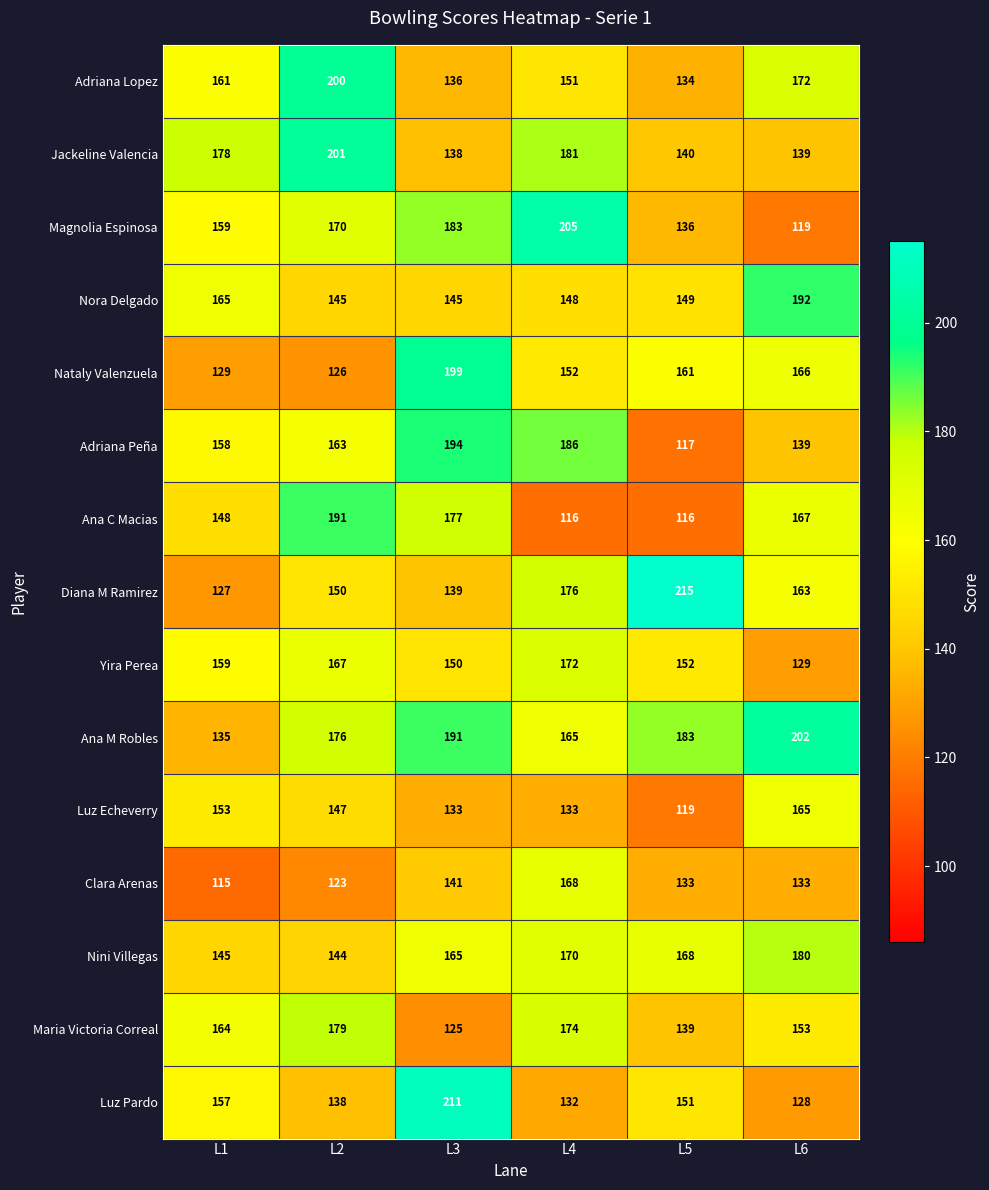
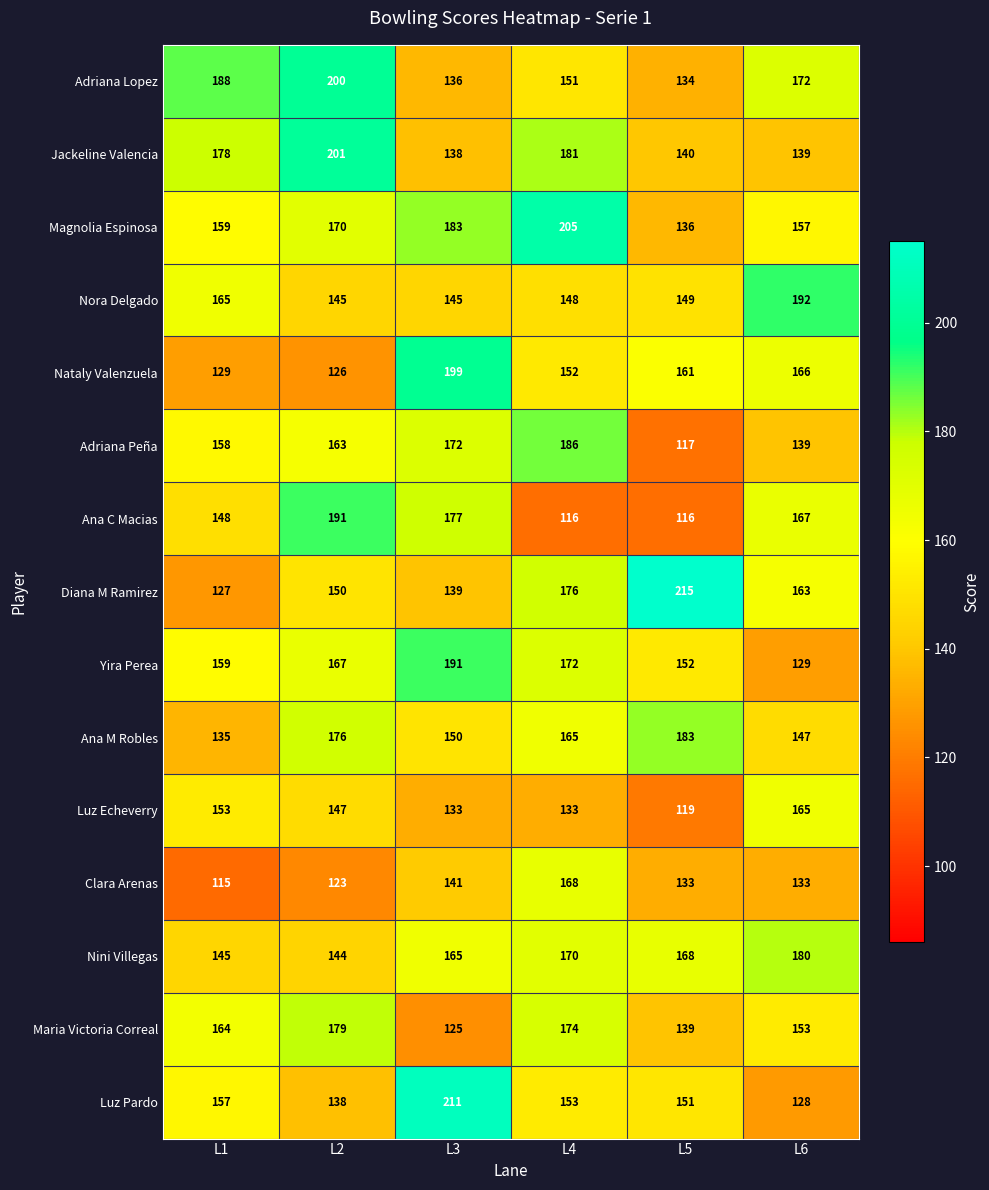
  {
    "Adriana Lopez": {
-     "L1": 161,
+     "L1": 188,
      "L2": 200,
      "L3": 136,
      "L4": 151,
      "L5": 134,
      "L6": 172
    },
    "Jackeline Valencia": {
      "L1": 178,
      "L2": 201,
      "L3": 138,
      "L4": 181,
      "L5": 140,
      "L6": 139
    },
    "Magnolia Espinosa": {
      "L1": 159,
      "L2": 170,
      "L3": 183,
      "L4": 205,
      "L5": 136,
-     "L6": 119
+     "L6": 157
    },
    "Nora Delgado": {
      "L1": 165,
      "L2": 145,
      "L3": 145,
      "L4": 148,
      "L5": 149,
      "L6": 192
    },
    "Nataly Valenzuela": {
      "L1": 129,
      "L2": 126,
      "L3": 199,
      "L4": 152,
      "L5": 161,
      "L6": 166
    },
    "Adriana Peña": {
      "L1": 158,
      "L2": 163,
-     "L3": 194,
+     "L3": 172,
      "L4": 186,
      "L5": 117,
      "L6": 139
    },
    "Ana C Macias": {
      "L1": 148,
      "L2": 191,
      "L3": 177,
      "L4": 116,
      "L5": 116,
      "L6": 167
    },
    "Diana M Ramirez": {
      "L1": 127,
      "L2": 150,
      "L3": 139,
      "L4": 176,
      "L5": 215,
      "L6": 163
    },
    "Yira Perea": {
      "L1": 159,
      "L2": 167,
-     "L3": 150,
+     "L3": 191,
      "L4": 172,
      "L5": 152,
      "L6": 129
    },
    "Ana M Robles": {
      "L1": 135,
      "L2": 176,
-     "L3": 191,
+     "L3": 150,
      "L4": 165,
      "L5": 183,
-     "L6": 202
+     "L6": 147
    },
    "Luz Echeverry": {
      "L1": 153,
      "L2": 147,
      "L3": 133,
      "L4": 133,
      "L5": 119,
      "L6": 165
    },
    "Clara Arenas": {
      "L1": 115,
      "L2": 123,
      "L3": 141,
      "L4": 168,
      "L5": 133,
      "L6": 133
    },
    "Nini Villegas": {
      "L1": 145,
      "L2": 144,
      "L3": 165,
      "L4": 170,
      "L5": 168,
      "L6": 180
    },
    "Maria Victoria Correal": {
      "L1": 164,
      "L2": 179,
      "L3": 125,
      "L4": 174,
      "L5": 139,
      "L6": 153
    },
    "Luz Pardo": {
      "L1": 157,
      "L2": 138,
      "L3": 211,
-     "L4": 132,
+     "L4": 153,
      "L5": 151,
      "L6": 128
    }
  }
